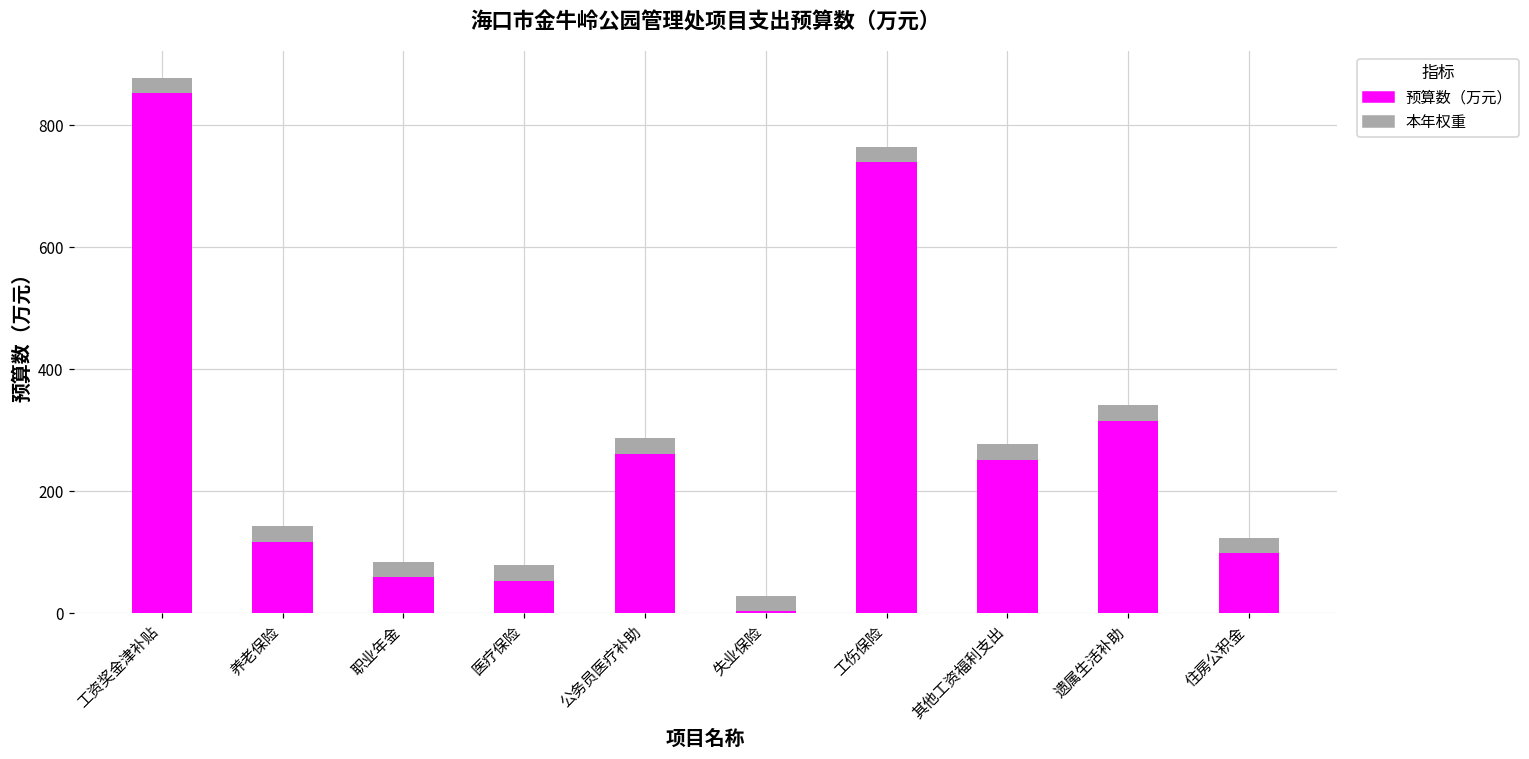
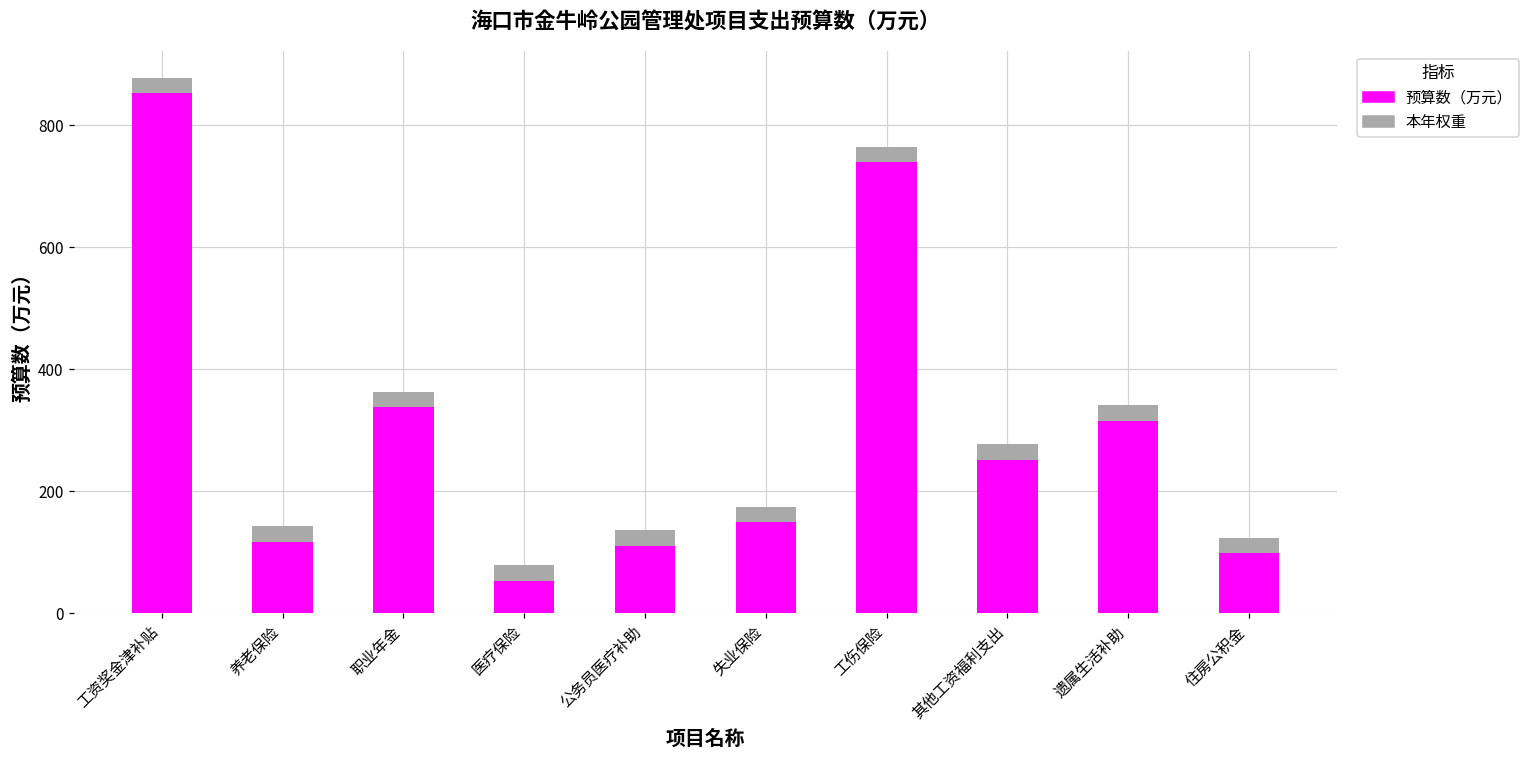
  {
    "预算数（万元）": {
      "工资奖金津补贴": 850,
      "养老保险": 120,
-     "职业年金": 60,
+     "职业年金": 340,
      "医疗保险": 50,
-     "公务员医疗补助": 260,
-     "失业保险": 0,
+     "公务员医疗补助": 110,
+     "失业保险": 150,
      "工伤保险": 740,
      "其他工资福利支出": 250,
      "遗属生活补助": 320,
      "住房公积金": 100
    },
    "本年权重": {
      "工资奖金津补贴": 30,
      "养老保险": 30,
      "职业年金": 30,
      "医疗保险": 30,
      "公务员医疗补助": 30,
      "失业保险": 30,
      "工伤保险": 30,
      "其他工资福利支出": 30,
      "遗属生活补助": 30,
      "住房公积金": 30
    }
  }
